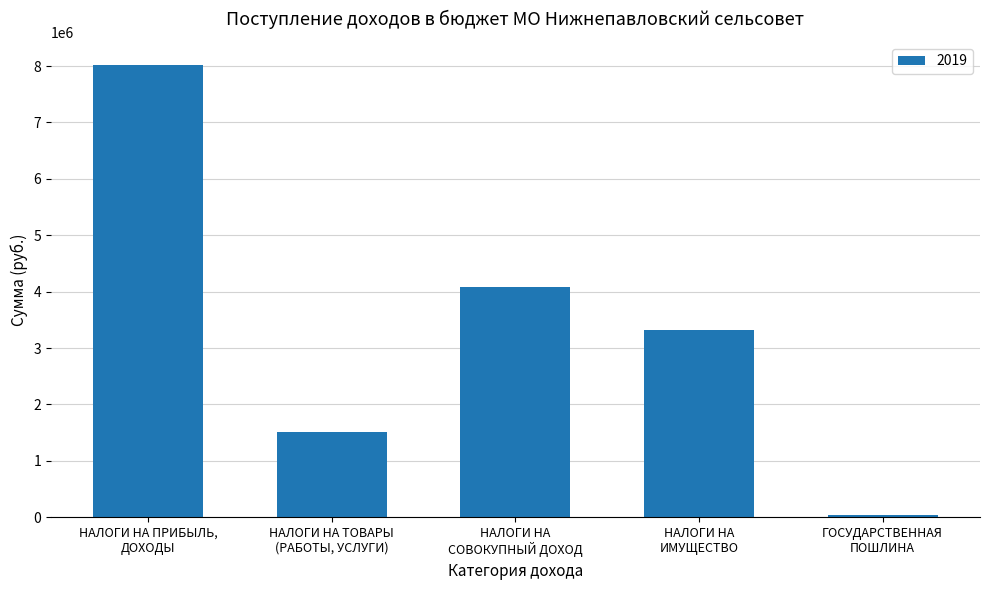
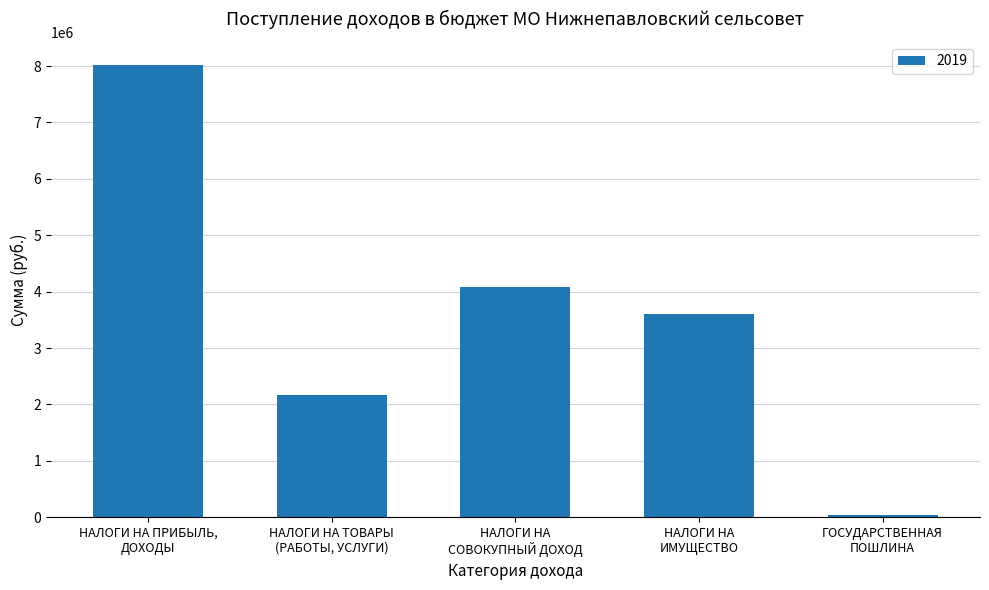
  {
    "НАЛОГИ НА ПРИБЫЛЬ, ДОХОДЫ": 8000000,
-   "НАЛОГИ НА ТОВАРЫ (РАБОТЫ, УСЛУГИ)": 1500000,
+   "НАЛОГИ НА ТОВАРЫ (РАБОТЫ, УСЛУГИ)": 2200000,
    "НАЛОГИ НА СОВОКУПНЫЙ ДОХОД": 4100000,
-   "НАЛОГИ НА ИМУЩЕСТВО": 3300000
+   "НАЛОГИ НА ИМУЩЕСТВО": 3600000
  }
